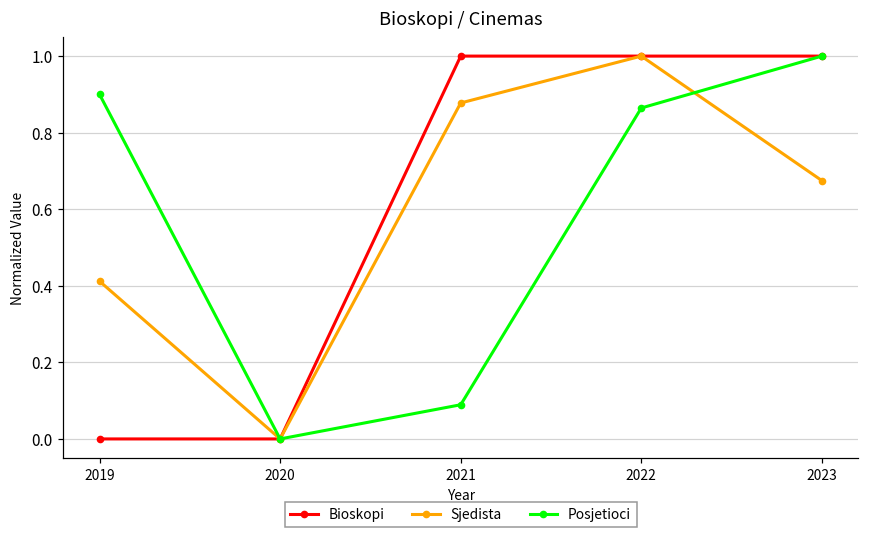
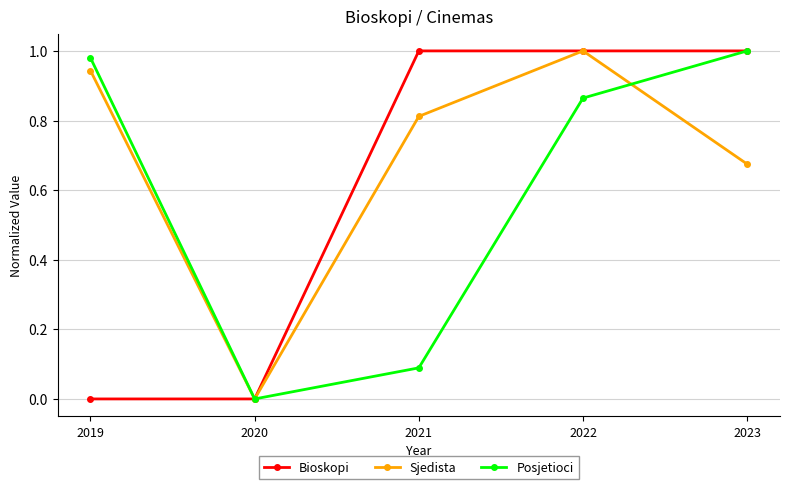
  {
    "Bioskopi": {
      "2019": 0.00,
      "2021": 1.00
    },
    "Sjedista": {
-     "2019": 0.41,
-     "2021": 0.88,
+     "2019": 0.94,
+     "2021": 0.81,
      "2023": 0.67
    },
    "Posjetioci": {
-     "2019": 0.90,
+     "2019": 0.98,
      "2021": 0.09,
      "2022": 0.86
    }
  }
